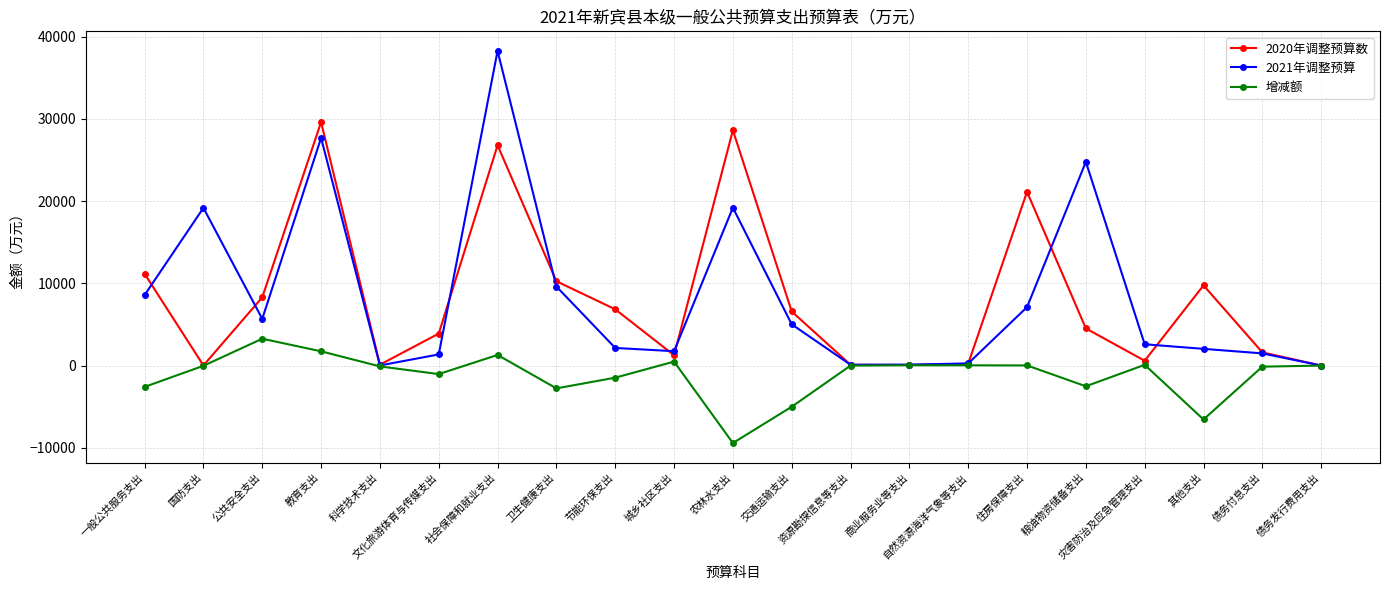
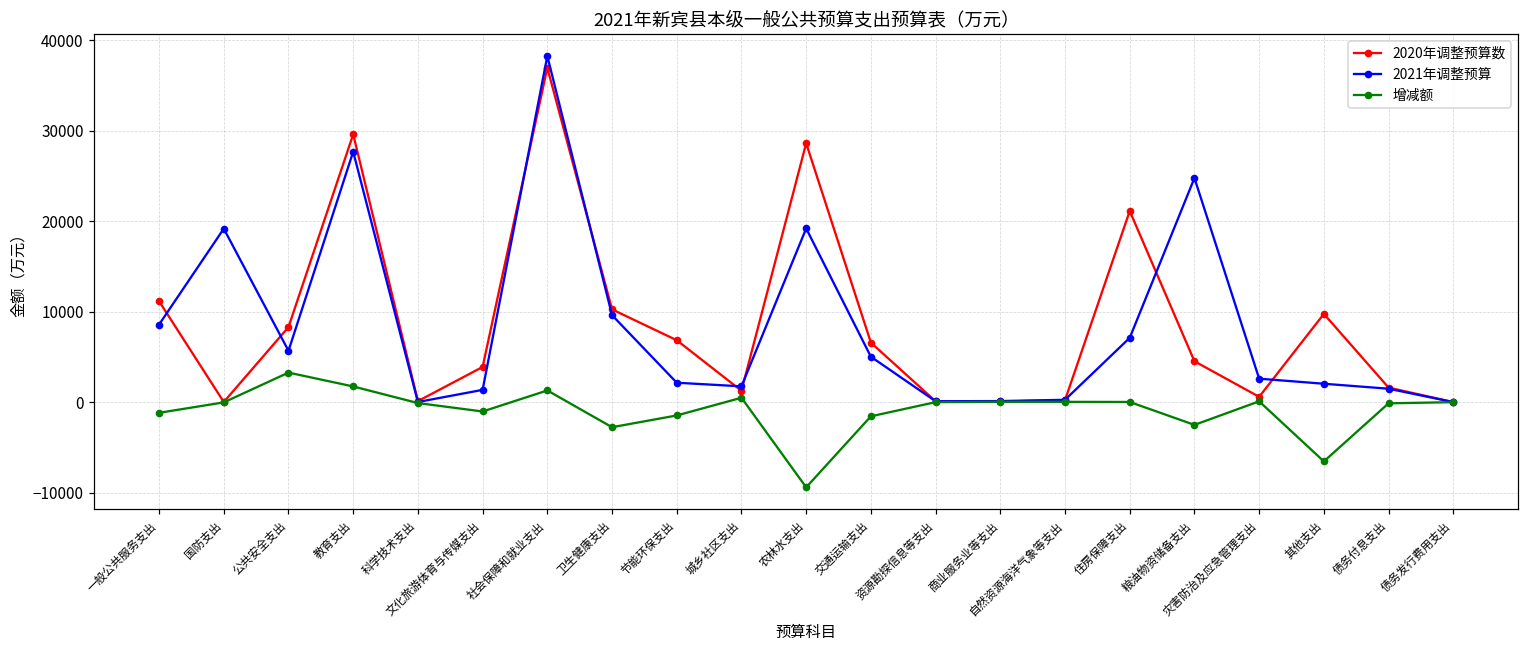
  {
    "2020年调整预算数": {
      "一般公共服务支出": 11000,
      "公共安全支出": 8000,
      "教育支出": 30000,
      "文化旅游体育与传媒支出": 4000,
-     "社会保障和就业支出": 27000,
+     "社会保障和就业支出": 37000,
      "卫生健康支出": 10000,
      "节能环保支出": 7000,
      "城乡社区支出": 1000,
      "农林水支出": 29000,
      "交通运输支出": 7000,
      "住房保障支出": 21000,
      "粮油物资储备支出": 5000,
      "灾害防治及应急管理支出": 1000,
      "其他支出": 10000
    },
    "2021年调整预算": {
      "一般公共服务支出": 9000,
      "国防支出": 19000,
      "公共安全支出": 6000,
      "教育支出": 28000,
      "文化旅游体育与传媒支出": 1000,
      "社会保障和就业支出": 38000,
      "卫生健康支出": 10000,
      "节能环保支出": 2000,
      "城乡社区支出": 2000,
      "农林水支出": 19000,
      "交通运输支出": 5000,
      "住房保障支出": 7000,
      "粮油物资储备支出": 25000,
      "灾害防治及应急管理支出": 3000,
      "其他支出": 2000
    },
    "增减额": {
-     "一般公共服务支出": -3000,
+     "一般公共服务支出": -1000,
      "公共安全支出": 3000,
      "教育支出": 2000,
      "文化旅游体育与传媒支出": -1000,
      "社会保障和就业支出": 1000,
      "卫生健康支出": -3000,
      "节能环保支出": -1000,
      "城乡社区支出": 0,
      "农林水支出": -9000,
-     "交通运输支出": -5000,
+     "交通运输支出": -2000,
      "住房保障支出": 0,
      "粮油物资储备支出": -3000,
      "灾害防治及应急管理支出": 0,
      "其他支出": -7000,
      "债务付息支出": 0
    }
  }
